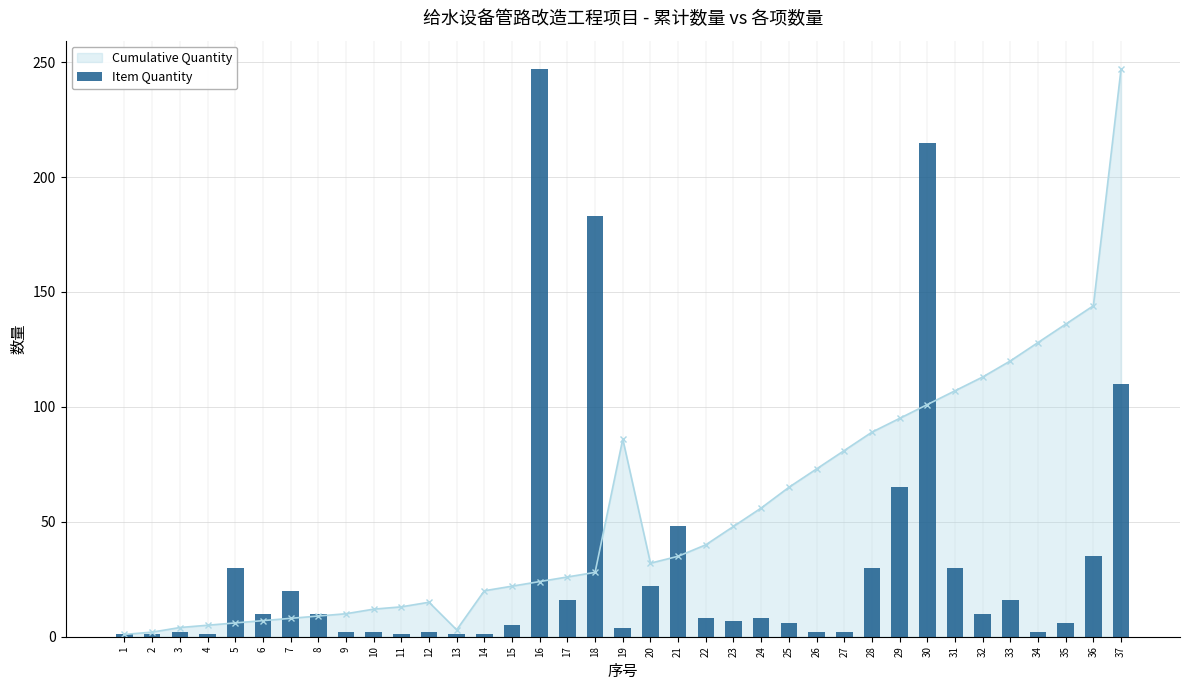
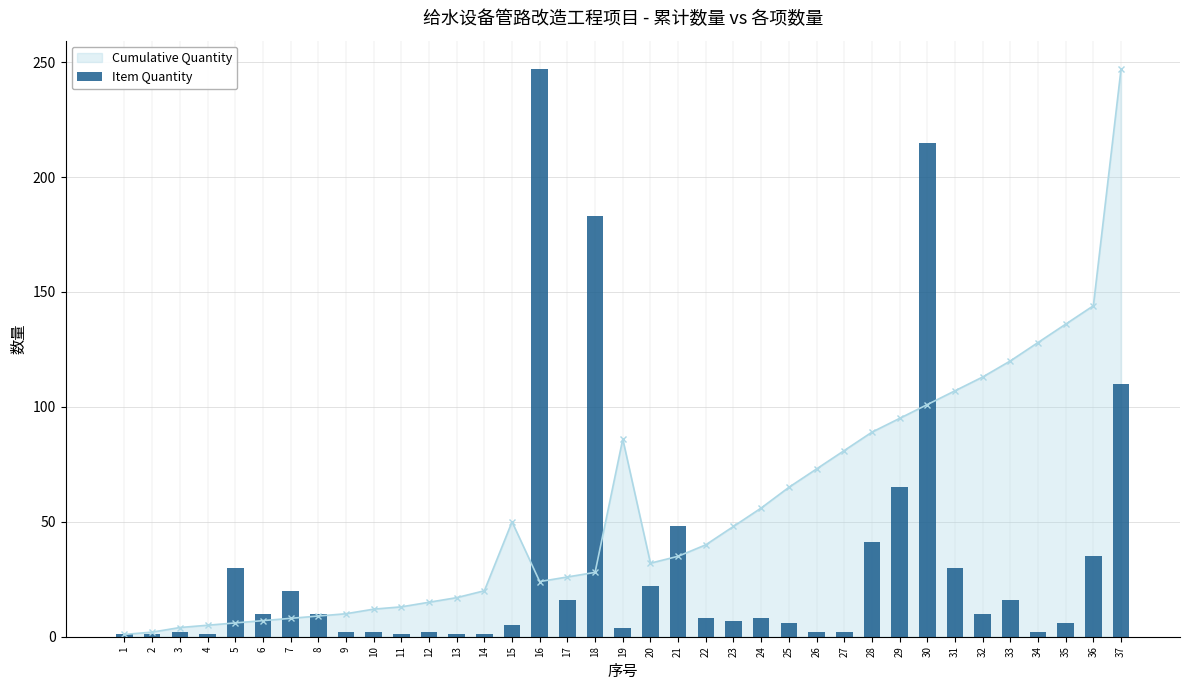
  {
    "Cumulative Quantity": {
      "1": 1,
      "2": 2,
      "3": 4,
      "4": 5,
      "5": 6,
      "6": 7,
      "7": 8,
      "8": 9,
      "9": 10,
      "10": 12,
      "11": 13,
      "12": 15,
-     "13": 3,
+     "13": 17,
      "14": 20,
-     "15": 22,
+     "15": 50,
      "16": 24,
      "17": 26,
      "18": 28,
      "19": 86,
      "20": 32,
      "21": 35,
      "22": 40,
      "23": 48,
      "24": 56,
      "25": 65,
      "26": 73,
      "27": 81,
      "28": 89,
      "29": 95,
      "30": 101,
      "31": 107,
      "32": 113,
      "33": 120,
      "34": 128,
      "35": 136,
      "36": 144,
      "37": 247
    },
    "Item Quantity": {
      "3": 2,
      "5": 30,
      "6": 10,
      "7": 20,
      "8": 10,
      "9": 2,
      "10": 2,
      "12": 2,
      "15": 5,
      "16": 247,
      "17": 16,
      "18": 183,
      "19": 4,
      "20": 22,
      "21": 48,
      "22": 8,
      "23": 7,
      "24": 8,
      "25": 6,
      "26": 2,
      "27": 2,
-     "28": 30,
+     "28": 41,
      "29": 65,
      "30": 215,
      "31": 30,
      "32": 10,
      "33": 16,
      "34": 2,
      "35": 6,
      "36": 35,
      "37": 110
    }
  }
